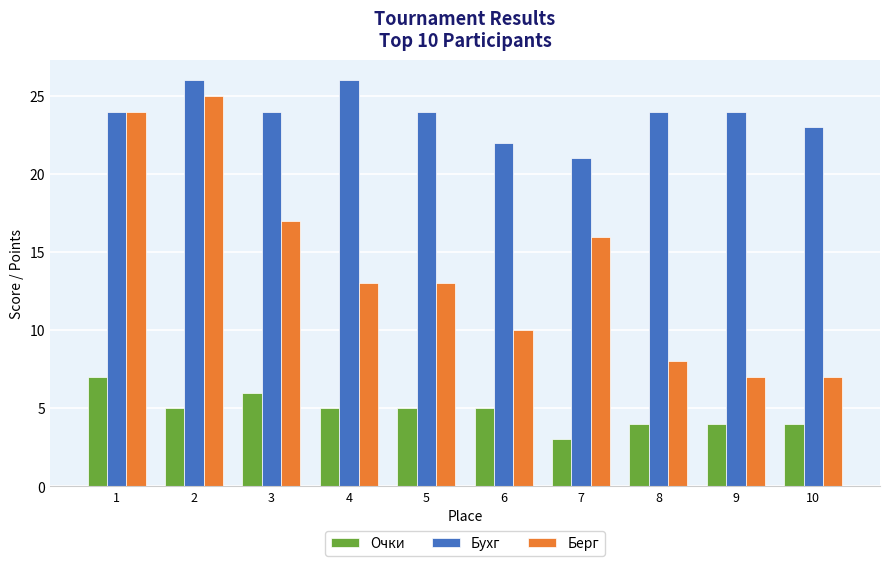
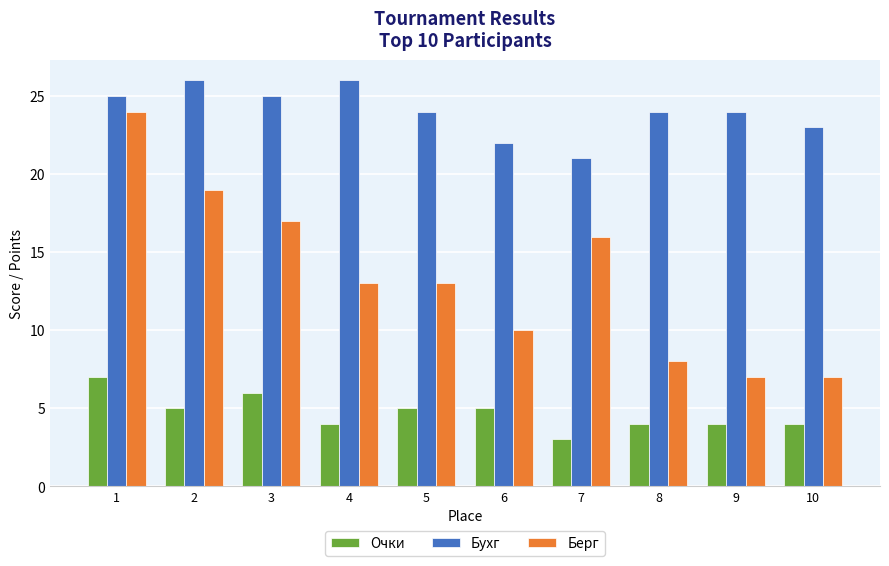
  {
    "Очки": {
      "1": 7,
      "2": 5,
      "3": 6,
-     "4": 5,
+     "4": 4,
      "5": 5,
      "6": 5,
      "7": 3,
      "8": 4,
      "9": 4,
      "10": 4
    },
    "Бухг": {
-     "1": 24,
+     "1": 25,
      "2": 26,
-     "3": 24,
+     "3": 25,
      "4": 26,
      "5": 24,
      "6": 22,
      "7": 21,
      "8": 24,
      "9": 24,
      "10": 23
    },
    "Берг": {
      "1": 24,
-     "2": 25,
+     "2": 19,
      "3": 17,
      "4": 13,
      "5": 13,
      "6": 10,
      "7": 16,
      "8": 8,
      "9": 7,
      "10": 7
    }
  }
